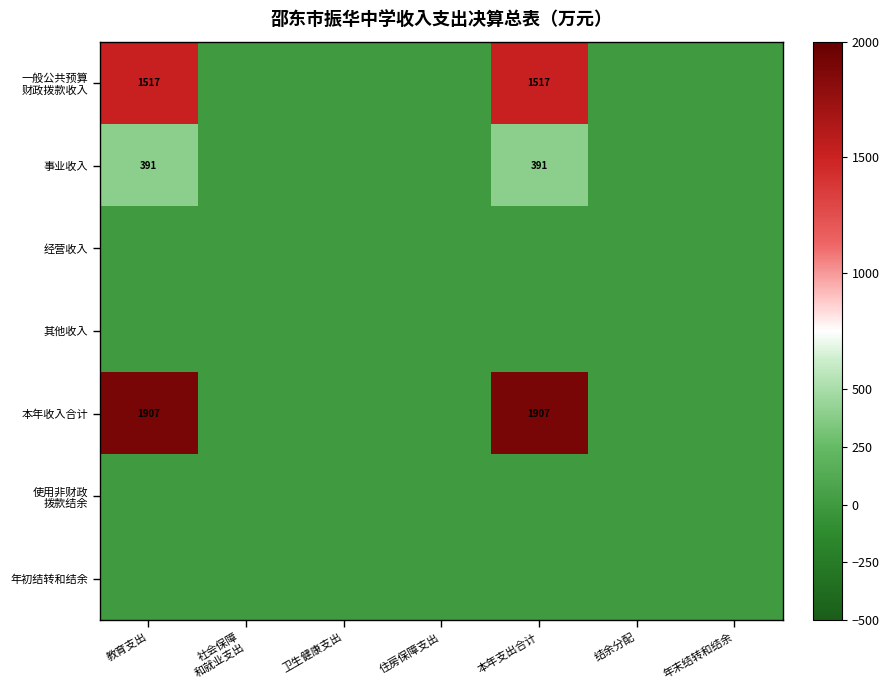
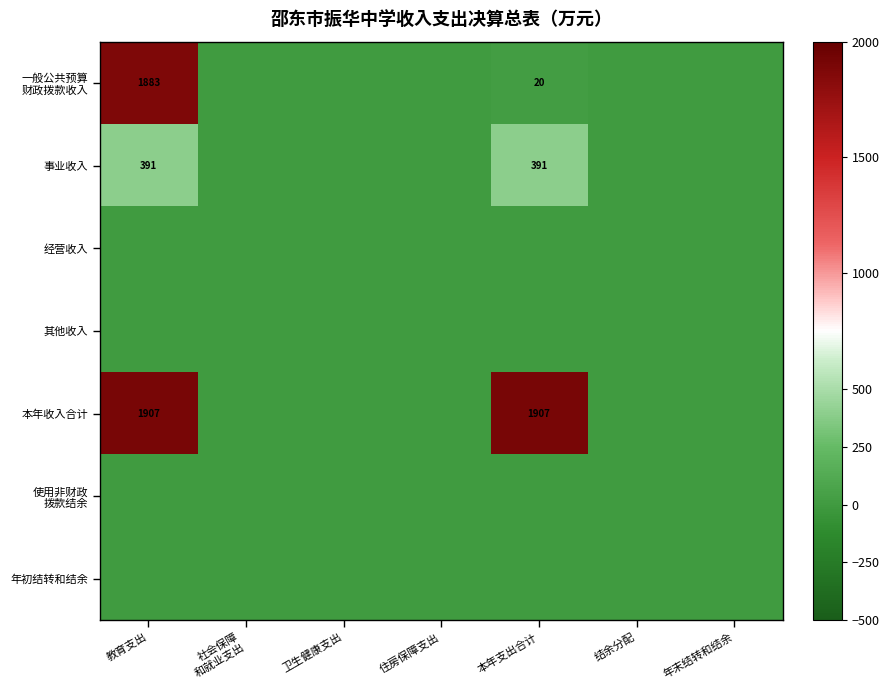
  {
    "一般公共预算 财政拨款收入": {
-     "教育支出": 1517,
-     "本年支出合计": 1517
+     "教育支出": 1883,
+     "本年支出合计": 20
    },
    "事业收入": {
      "教育支出": 391,
      "本年支出合计": 391
    },
    "本年收入合计": {
      "教育支出": 1907,
      "本年支出合计": 1907
    }
  }
